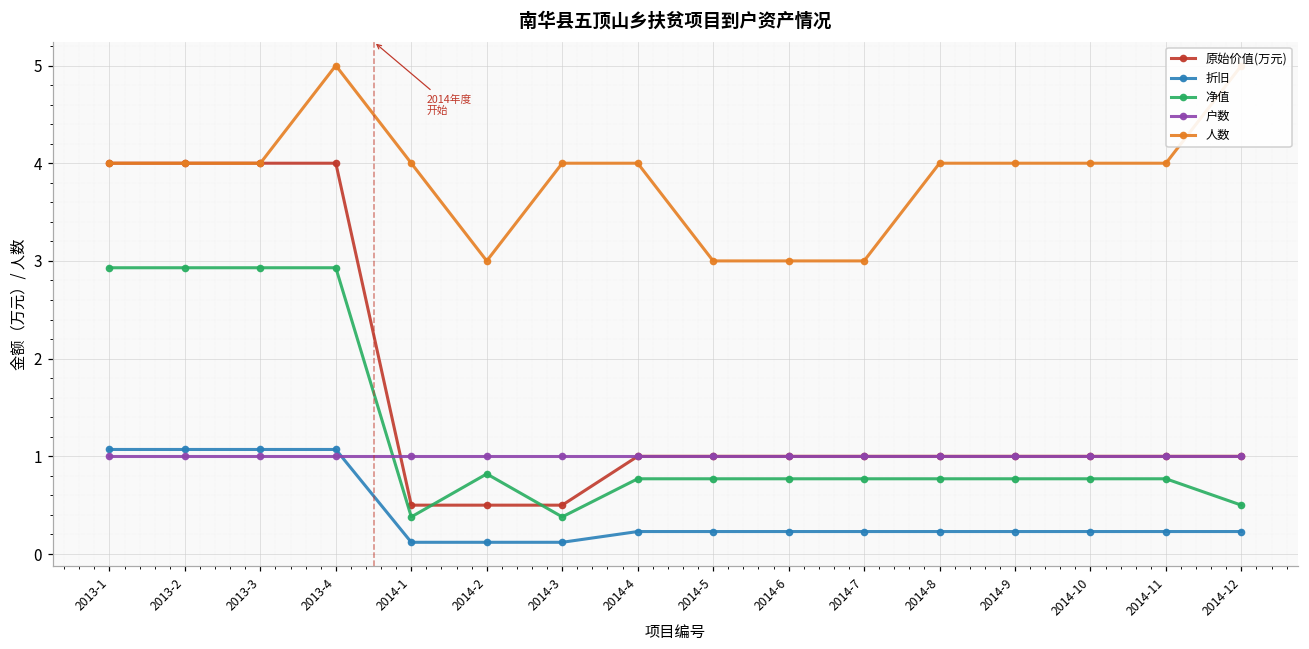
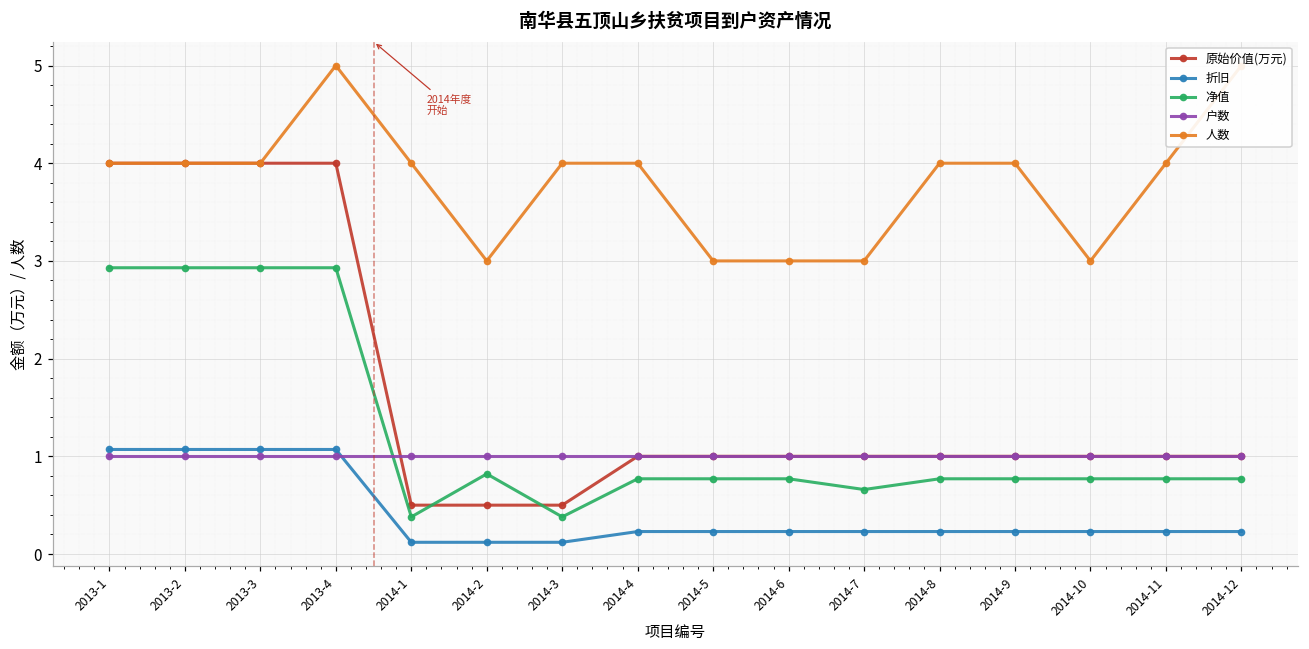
  {
    "原始价值(万元)": {
      "2013-4": 4.0,
      "2014-1": 0.5,
      "2014-2": 0.5,
      "2014-3": 0.5
    },
    "折旧": {
      "2013-1": 1.1,
      "2013-2": 1.1,
      "2013-3": 1.1,
      "2013-4": 1.1,
      "2014-1": 0.1,
      "2014-2": 0.1,
      "2014-3": 0.1,
      "2014-4": 0.2,
      "2014-5": 0.2,
      "2014-6": 0.2,
      "2014-7": 0.2,
      "2014-8": 0.2,
      "2014-9": 0.2,
      "2014-10": 0.2,
      "2014-11": 0.2,
      "2014-12": 0.2
    },
    "净值": {
      "2013-1": 2.9,
      "2013-2": 2.9,
      "2013-3": 2.9,
      "2013-4": 2.9,
      "2014-1": 0.4,
      "2014-2": 0.8,
      "2014-3": 0.4,
      "2014-4": 0.8,
      "2014-5": 0.8,
      "2014-6": 0.8,
-     "2014-7": 0.8,
+     "2014-7": 0.7,
      "2014-8": 0.8,
      "2014-9": 0.8,
      "2014-10": 0.8,
      "2014-11": 0.8,
-     "2014-12": 0.5
+     "2014-12": 0.8
    },
    "户数": {
      "2013-1": 1.0,
      "2013-2": 1.0,
      "2013-3": 1.0,
      "2013-4": 1.0,
      "2014-1": 1.0,
      "2014-2": 1.0,
      "2014-3": 1.0
    },
    "人数": {
      "2013-4": 5,
      "2014-1": 4,
      "2014-2": 3,
      "2014-3": 4,
      "2014-4": 4,
      "2014-5": 3,
      "2014-6": 3,
      "2014-7": 3,
      "2014-8": 4,
      "2014-9": 4,
-     "2014-10": 4,
+     "2014-10": 3,
      "2014-11": 4
    }
  }
